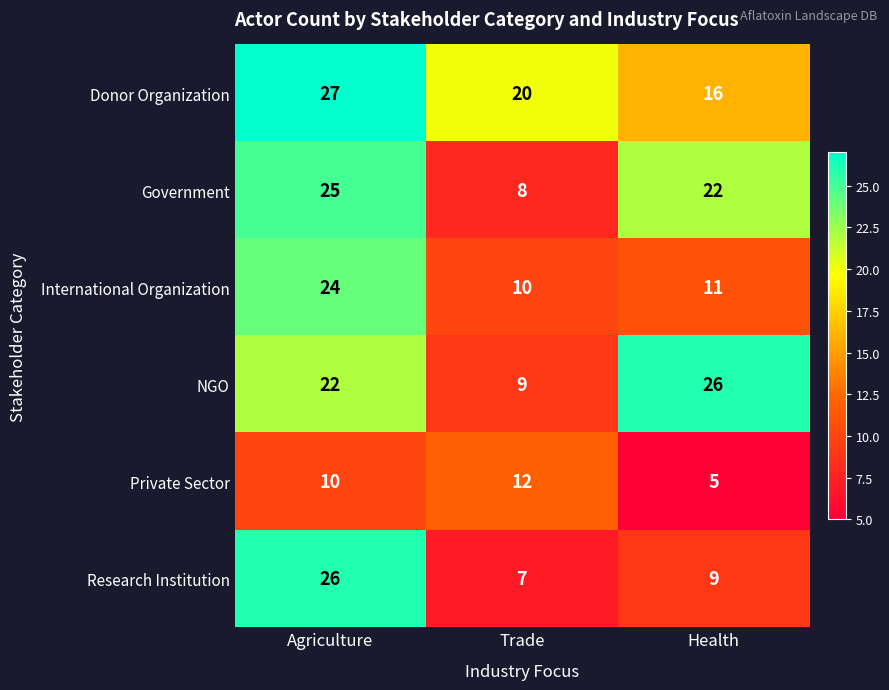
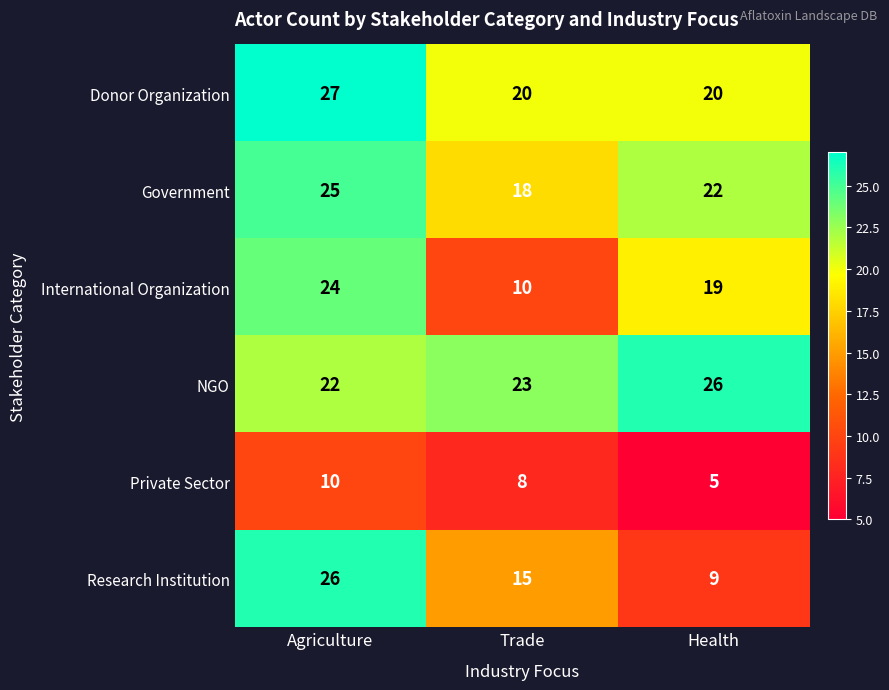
  {
    "Donor Organization": {
      "Agriculture": 27,
      "Trade": 20,
-     "Health": 16
+     "Health": 20
    },
    "Government": {
      "Agriculture": 25,
-     "Trade": 8,
+     "Trade": 18,
      "Health": 22
    },
    "International Organization": {
      "Agriculture": 24,
      "Trade": 10,
-     "Health": 11
+     "Health": 19
    },
    "NGO": {
      "Agriculture": 22,
-     "Trade": 9,
+     "Trade": 23,
      "Health": 26
    },
    "Private Sector": {
      "Agriculture": 10,
-     "Trade": 12,
+     "Trade": 8,
      "Health": 5
    },
    "Research Institution": {
      "Agriculture": 26,
-     "Trade": 7,
+     "Trade": 15,
      "Health": 9
    }
  }
